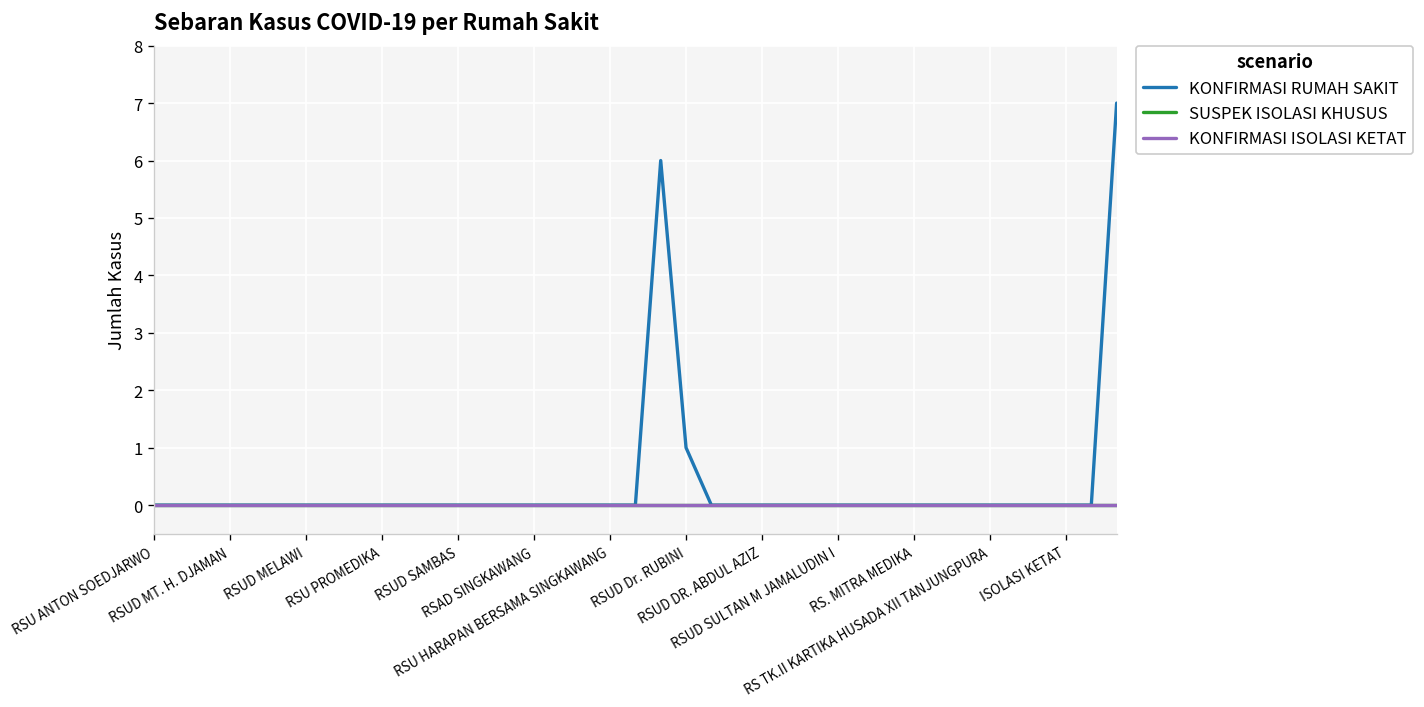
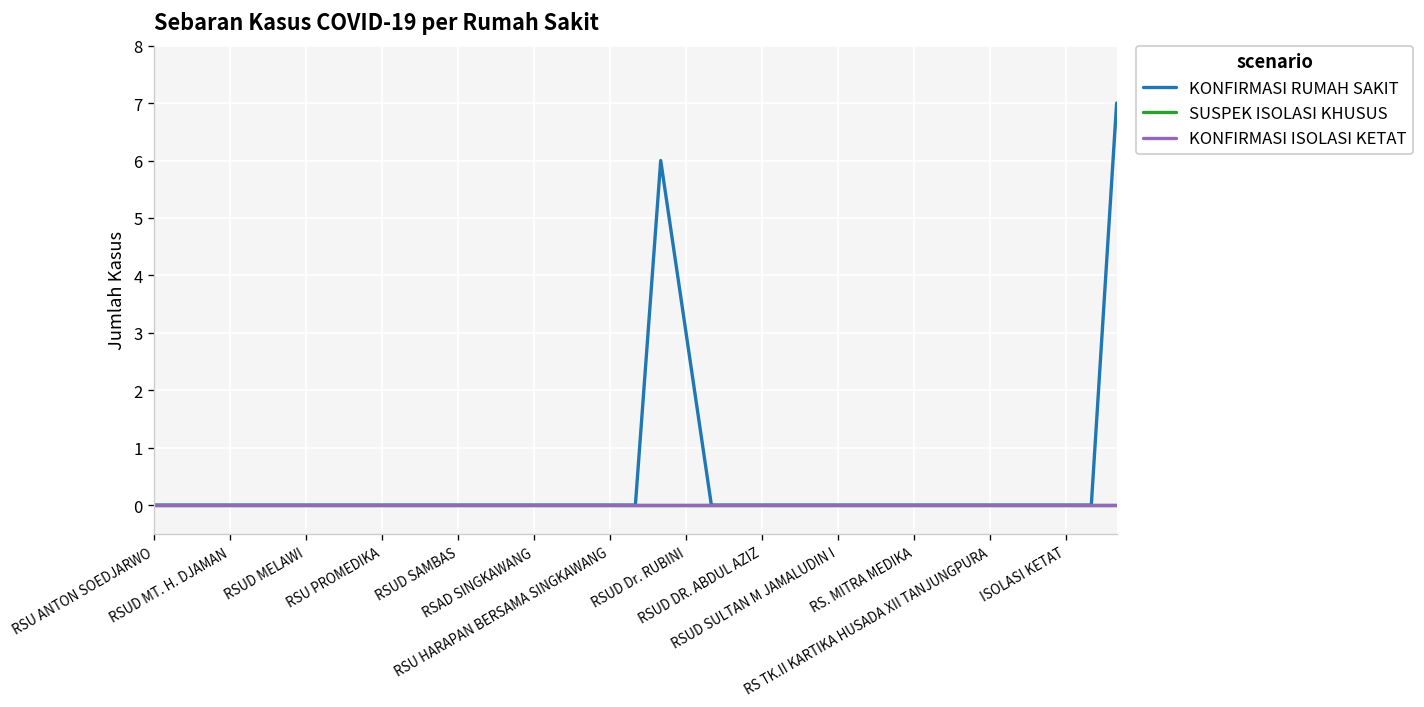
  {
    "KONFIRMASI RUMAH SAKIT": {
-     "RSUD Dr. RUBINI": 1
+     "RSUD Dr. RUBINI": 3
    },
    "KONFIRMASI ISOLASI KETAT": {
      "RSUD Dr. RUBINI": 0
    }
  }
